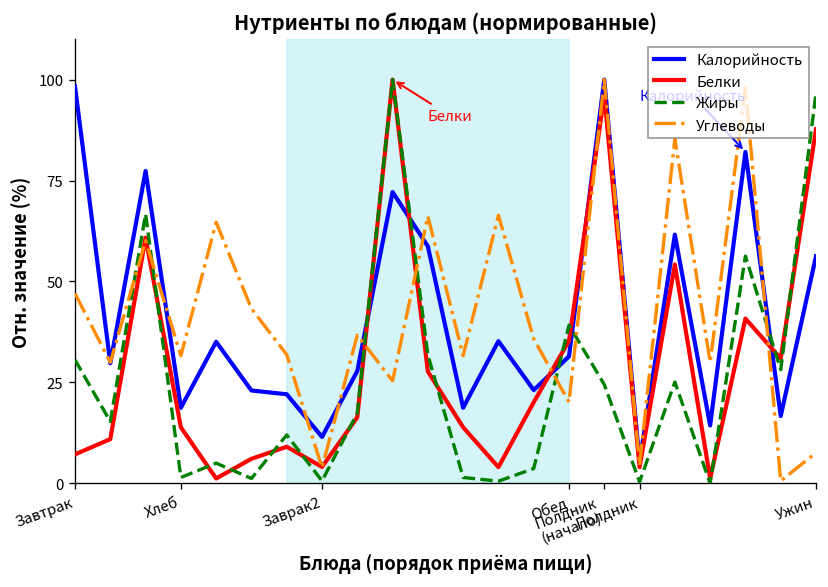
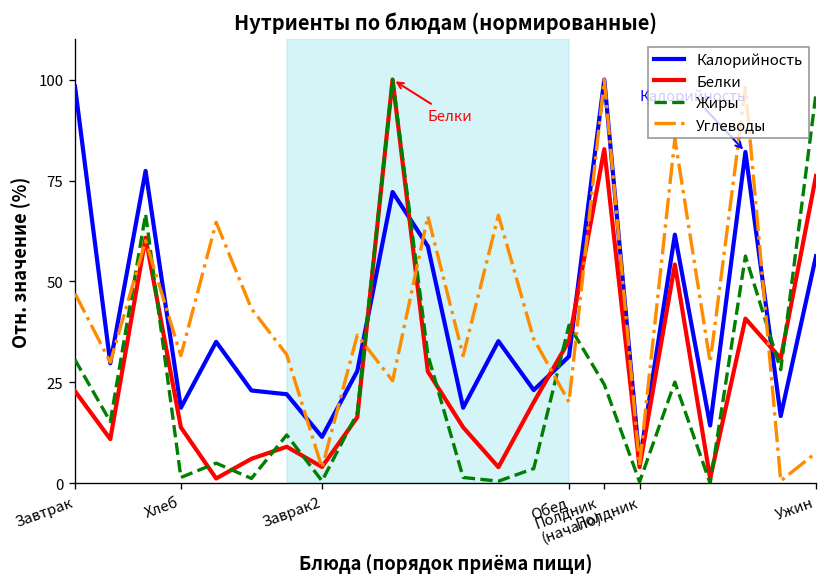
  {
    "Калорийность": {
      "Завтрак": 98,
      "Хлеб": 19,
      "Заврак2": 12,
      "Обед": 31,
      "Полдник": 5,
      "Ужин": 56
    },
    "Белки": {
-     "Завтрак": 7,
+     "Завтрак": 23,
      "Хлеб": 14,
      "Обед": 35,
-     "Полдник (начало)": 96,
-     "Ужин": 88
+     "Полдник (начало)": 83,
+     "Ужин": 76
    },
    "Жиры": {
      "Завтрак": 31,
      "Хлеб": 1,
      "Заврак2": 1,
      "Обед": 39,
      "Полдник (начало)": 24,
      "Полдник": 0,
      "Ужин": 97
    },
    "Углеводы": {
      "Завтрак": 47,
      "Хлеб": 32,
      "Обед": 20,
      "Ужин": 8
    }
  }
